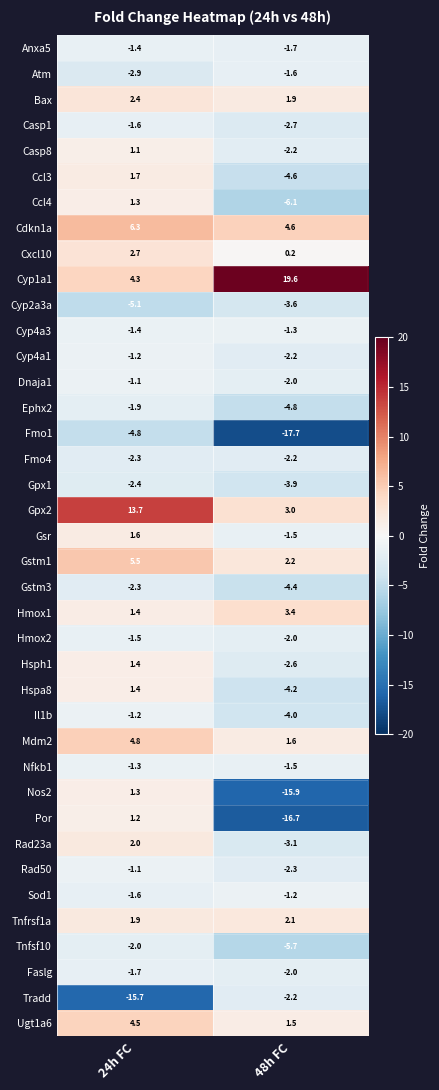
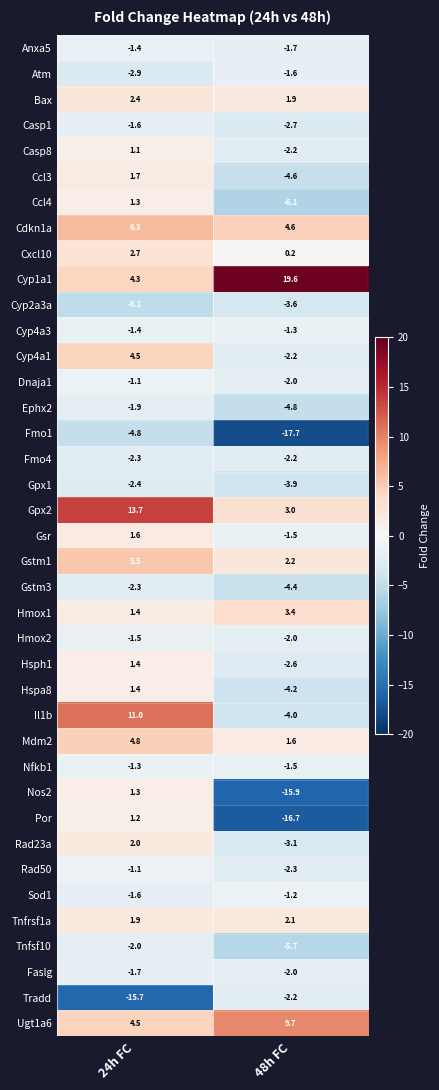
  {
    "Anxa5": {
      "24h FC": -1.4,
      "48h FC": -1.7
    },
    "Atm": {
      "24h FC": -2.9,
      "48h FC": -1.6
    },
    "Bax": {
      "24h FC": 2.4,
      "48h FC": 1.9
    },
    "Casp1": {
      "24h FC": -1.6,
      "48h FC": -2.7
    },
    "Casp8": {
      "24h FC": 1.1,
      "48h FC": -2.2
    },
    "Ccl3": {
      "24h FC": 1.7,
      "48h FC": -4.6
    },
    "Ccl4": {
      "24h FC": 1.3,
      "48h FC": -6.1
    },
    "Cdkn1a": {
      "24h FC": 6.3,
      "48h FC": 4.6
    },
    "Cxcl10": {
      "24h FC": 2.7,
      "48h FC": 0.2
    },
    "Cyp1a1": {
      "24h FC": 4.3,
      "48h FC": 19.6
    },
    "Cyp2a3a": {
      "24h FC": -5.1,
      "48h FC": -3.6
    },
    "Cyp4a3": {
      "24h FC": -1.4,
      "48h FC": -1.3
    },
    "Cyp4a1": {
-     "24h FC": -1.2,
+     "24h FC": 4.5,
      "48h FC": -2.2
    },
    "Dnaja1": {
      "24h FC": -1.1,
      "48h FC": -2.0
    },
    "Ephx2": {
      "24h FC": -1.9,
      "48h FC": -4.8
    },
    "Fmo1": {
      "24h FC": -4.8,
      "48h FC": -17.7
    },
    "Fmo4": {
      "24h FC": -2.3,
      "48h FC": -2.2
    },
    "Gpx1": {
      "24h FC": -2.4,
      "48h FC": -3.9
    },
    "Gpx2": {
      "24h FC": 13.7,
      "48h FC": 3.0
    },
    "Gsr": {
      "24h FC": 1.6,
      "48h FC": -1.5
    },
    "Gstm1": {
      "24h FC": 5.5,
      "48h FC": 2.2
    },
    "Gstm3": {
      "24h FC": -2.3,
      "48h FC": -4.4
    },
    "Hmox1": {
      "24h FC": 1.4,
      "48h FC": 3.4
    },
    "Hmox2": {
      "24h FC": -1.5,
      "48h FC": -2.0
    },
    "Hsph1": {
      "24h FC": 1.4,
      "48h FC": -2.6
    },
    "Hspa8": {
      "24h FC": 1.4,
      "48h FC": -4.2
    },
    "Il1b": {
-     "24h FC": -1.2,
+     "24h FC": 11.0,
      "48h FC": -4.0
    },
    "Mdm2": {
      "24h FC": 4.8,
      "48h FC": 1.6
    },
    "Nfkb1": {
      "24h FC": -1.3,
      "48h FC": -1.5
    },
    "Nos2": {
      "24h FC": 1.3,
      "48h FC": -15.9
    },
    "Por": {
      "24h FC": 1.2,
      "48h FC": -16.7
    },
    "Rad23a": {
      "24h FC": 2.0,
      "48h FC": -3.1
    },
    "Rad50": {
      "24h FC": -1.1,
      "48h FC": -2.3
    },
    "Sod1": {
      "24h FC": -1.6,
      "48h FC": -1.2
    },
    "Tnfrsf1a": {
      "24h FC": 1.9,
      "48h FC": 2.1
    },
    "Tnfsf10": {
      "24h FC": -2.0,
      "48h FC": -5.7
    },
    "Faslg": {
      "24h FC": -1.7,
      "48h FC": -2.0
    },
    "Tradd": {
      "24h FC": -15.7,
      "48h FC": -2.2
    },
    "Ugt1a6": {
      "24h FC": 4.5,
-     "48h FC": 1.5
+     "48h FC": 9.7
    }
  }
